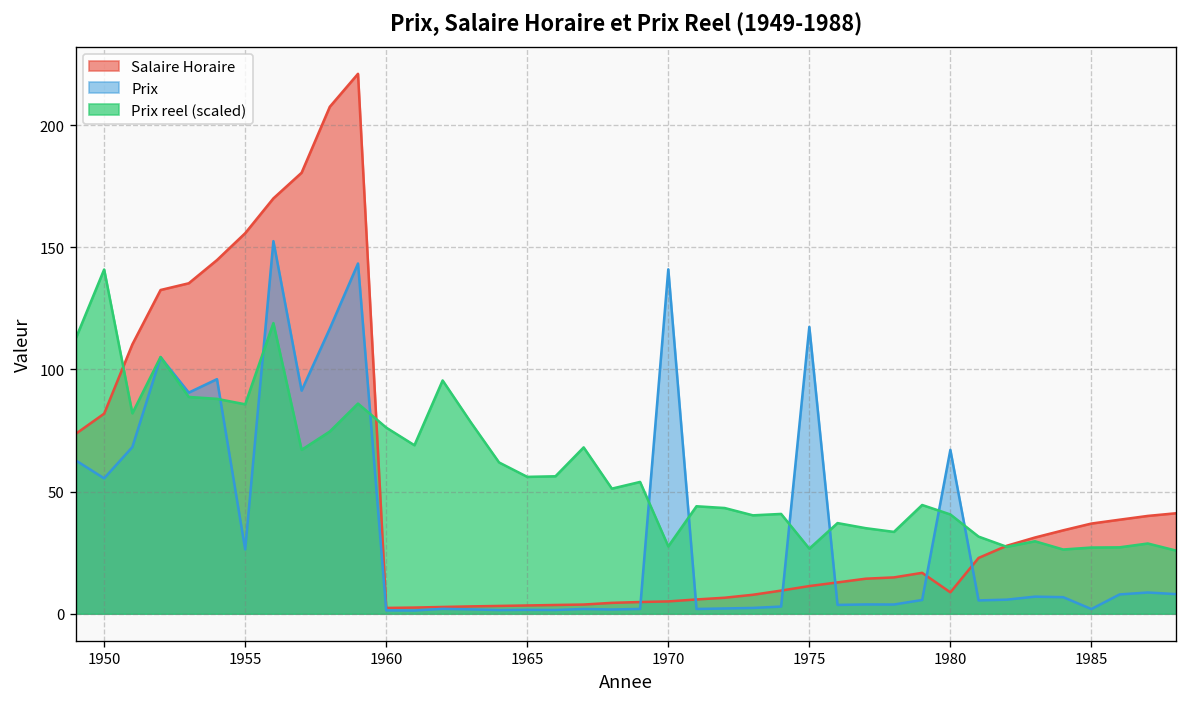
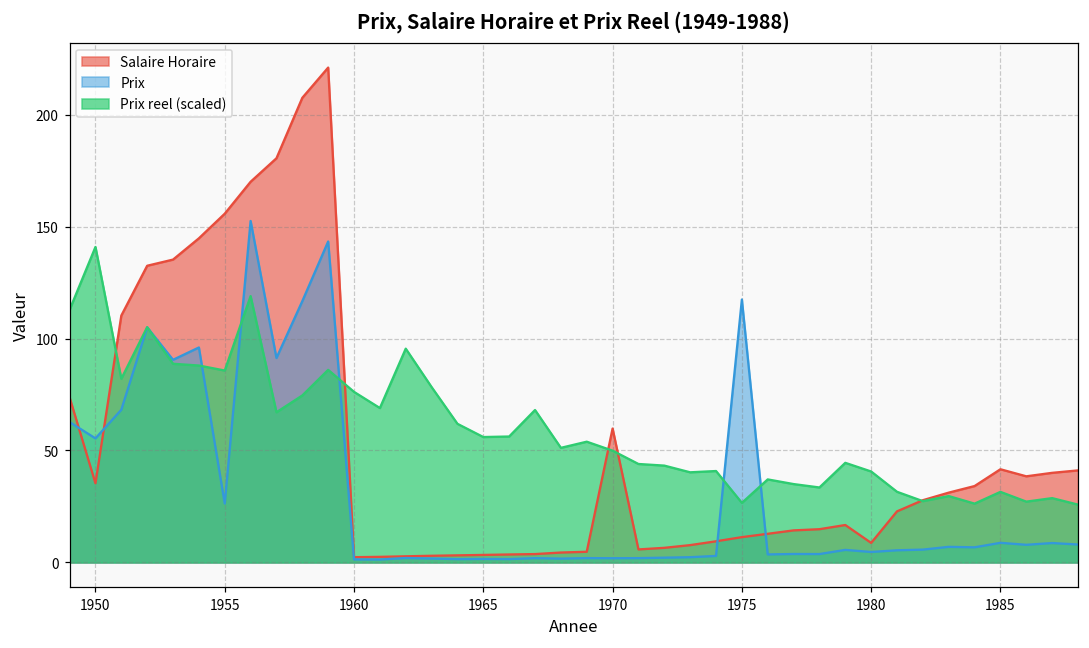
  {
    "Salaire Horaire": {
-     "1950": 82,
+     "1950": 35,
      "1955": 156,
      "1965": 3,
-     "1970": 5,
+     "1970": 60,
      "1975": 11,
      "1980": 9,
-     "1985": 37
+     "1985": 42
    },
    "Prix": {
      "1950": 55,
      "1955": 26,
      "1965": 2,
-     "1970": 141,
+     "1970": 2,
      "1975": 117,
-     "1980": 67,
-     "1985": 2
+     "1980": 5,
+     "1985": 9
    },
    "Prix reel (scaled)": {
      "1950": 141,
      "1955": 86,
      "1960": 76,
      "1965": 56,
-     "1970": 28,
+     "1970": 50,
      "1975": 27,
      "1980": 41,
-     "1985": 27
+     "1985": 32
    }
  }
